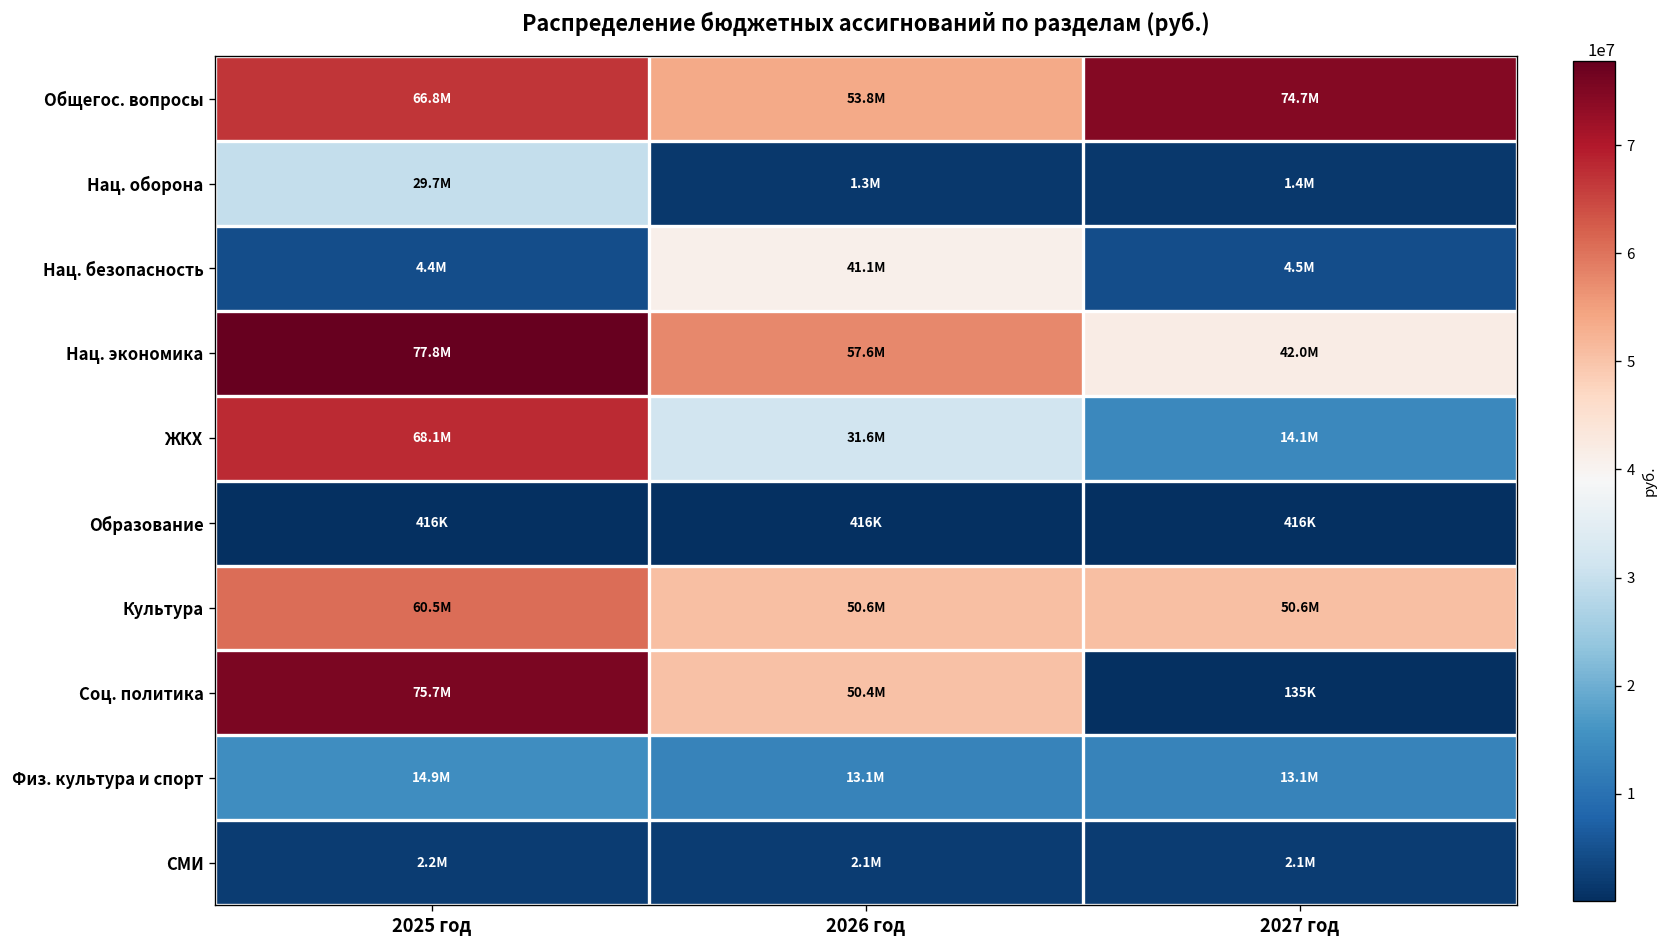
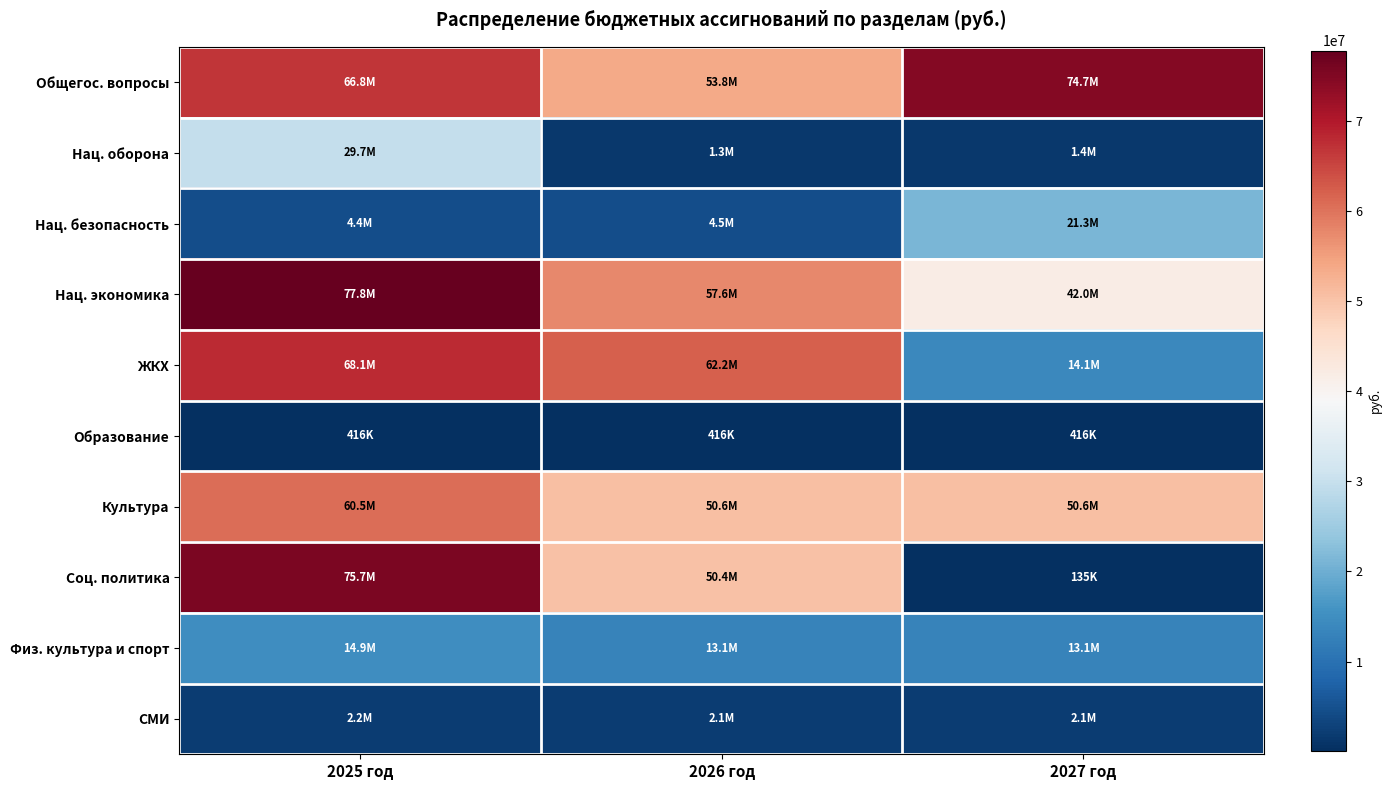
  {
    "Общегос. вопросы": {
      "2025 год": "66.8M",
      "2026 год": "53.8M",
      "2027 год": "74.7M"
    },
    "Нац. оборона": {
      "2025 год": "29.7M",
      "2026 год": "1.3M",
      "2027 год": "1.4M"
    },
    "Нац. безопасность": {
      "2025 год": "4.4M",
-     "2026 год": "41.1M",
-     "2027 год": "4.5M"
+     "2026 год": "4.5M",
+     "2027 год": "21.3M"
    },
    "Нац. экономика": {
      "2025 год": "77.8M",
      "2026 год": "57.6M",
      "2027 год": "42.0M"
    },
    "ЖКХ": {
      "2025 год": "68.1M",
-     "2026 год": "31.6M",
+     "2026 год": "62.2M",
      "2027 год": "14.1M"
    },
    "Образование": {
      "2025 год": "416K",
      "2026 год": "416K",
      "2027 год": "416K"
    },
    "Культура": {
      "2025 год": "60.5M",
      "2026 год": "50.6M",
      "2027 год": "50.6M"
    },
    "Соц. политика": {
      "2025 год": "75.7M",
      "2026 год": "50.4M",
      "2027 год": "135K"
    },
    "Физ. культура и спорт": {
      "2025 год": "14.9M",
      "2026 год": "13.1M",
      "2027 год": "13.1M"
    },
    "СМИ": {
      "2025 год": "2.2M",
      "2026 год": "2.1M",
      "2027 год": "2.1M"
    }
  }
